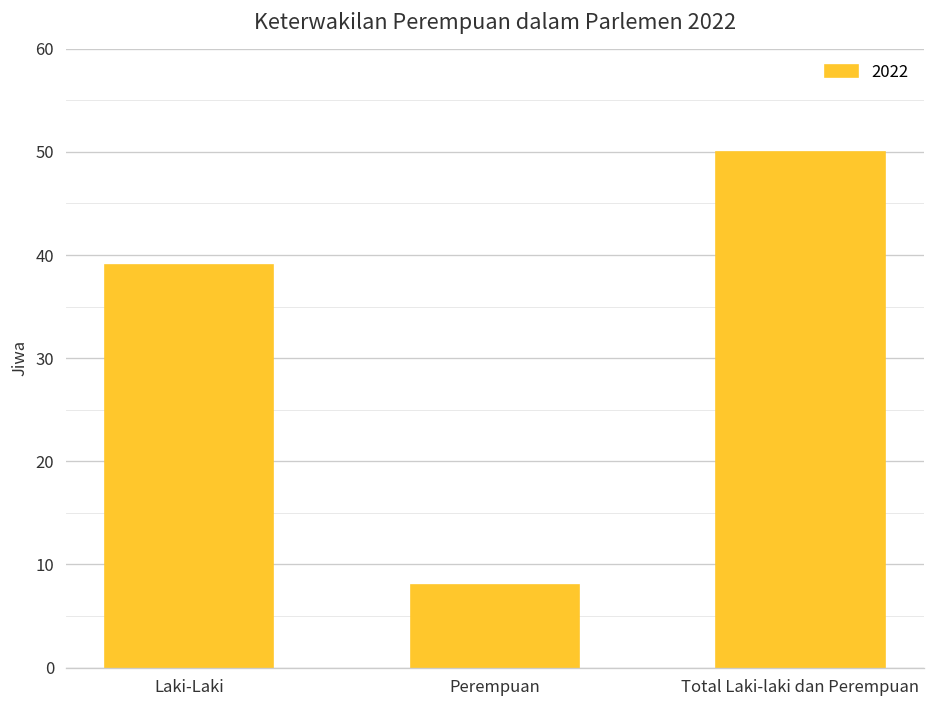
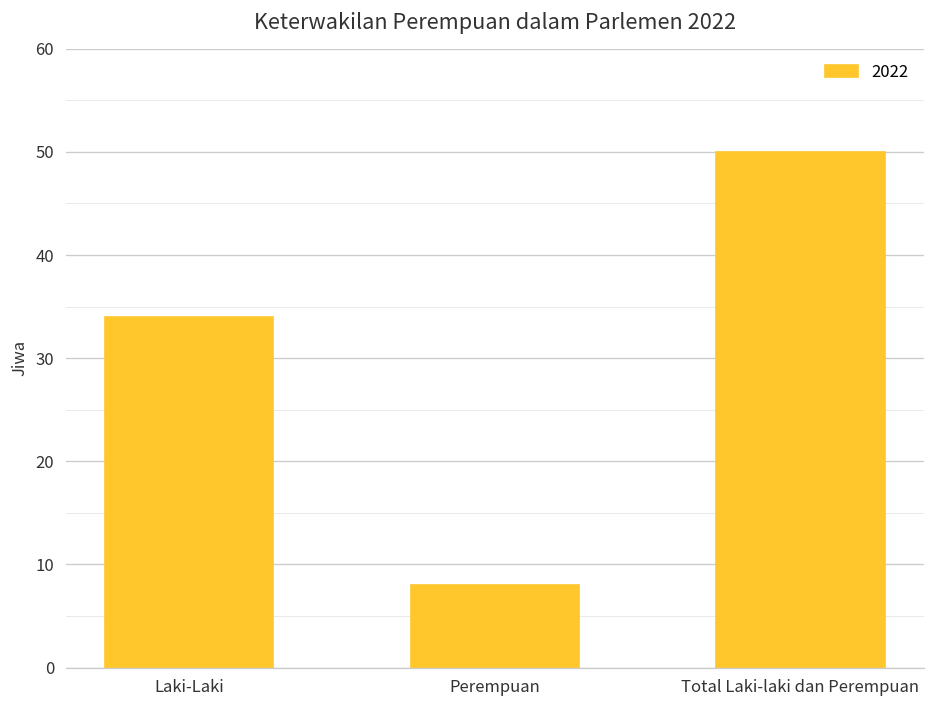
  {
-   "Laki-Laki": 39,
+   "Laki-Laki": 34,
    "Perempuan": 8,
    "Total Laki-laki dan Perempuan": 50
  }
